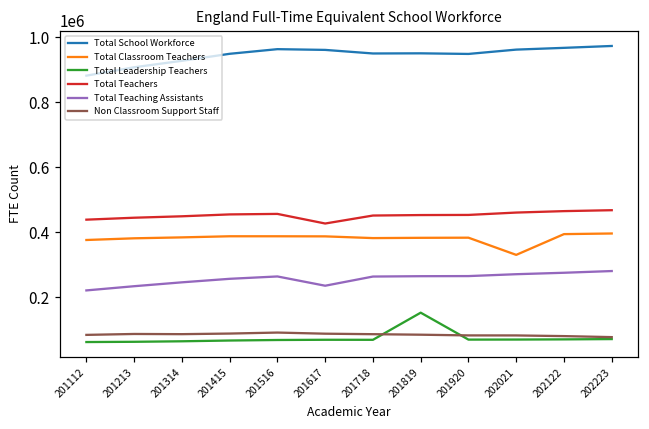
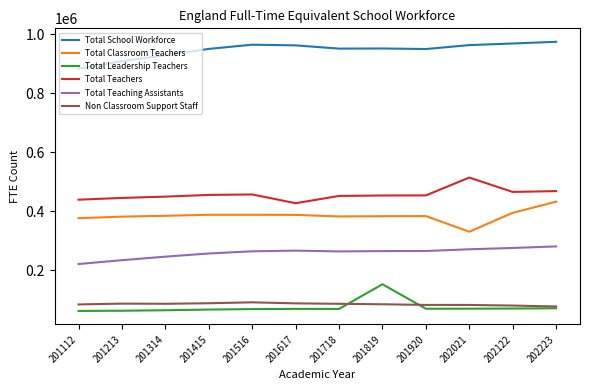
  {
    "Total School Workforce": {
      "201415": 950000,
      "201516": 960000,
      "201617": 960000,
      "201718": 950000,
      "201819": 950000,
      "201920": 950000,
      "202021": 960000,
      "202122": 970000,
      "202223": 970000
    },
    "Total Classroom Teachers": {
      "201112": 380000,
      "201213": 380000,
      "201314": 380000,
      "201415": 390000,
      "201516": 390000,
      "201617": 390000,
      "201718": 380000,
      "201819": 380000,
      "201920": 380000,
      "202021": 330000,
      "202122": 390000,
-     "202223": 400000
+     "202223": 430000
    },
    "Total Leadership Teachers": {
      "201112": 60000,
      "201213": 60000,
      "201314": 60000,
      "201415": 70000,
      "201516": 70000,
      "201617": 70000,
      "201718": 70000,
      "201819": 150000,
      "201920": 70000,
      "202021": 70000,
      "202122": 70000
    },
    "Total Teachers": {
      "201112": 440000,
      "201213": 450000,
      "201314": 450000,
      "201415": 460000,
      "201516": 460000,
      "201617": 430000,
      "201718": 450000,
      "201819": 450000,
      "201920": 450000,
-     "202021": 460000,
+     "202021": 510000,
      "202122": 470000,
      "202223": 470000
    },
    "Total Teaching Assistants": {
      "201112": 220000,
      "201213": 230000,
      "201314": 250000,
      "201415": 260000,
      "201516": 260000,
-     "201617": 240000,
+     "201617": 270000,
      "201718": 260000,
      "201819": 270000,
      "201920": 270000,
      "202021": 270000,
      "202122": 280000,
      "202223": 280000
    },
    "Non Classroom Support Staff": {
      "201112": 80000,
      "201213": 90000,
      "201314": 90000,
      "201415": 90000,
      "201516": 90000,
      "201617": 90000,
      "201718": 90000,
      "201819": 90000,
      "201920": 80000,
      "202021": 80000,
      "202122": 80000
    }
  }
